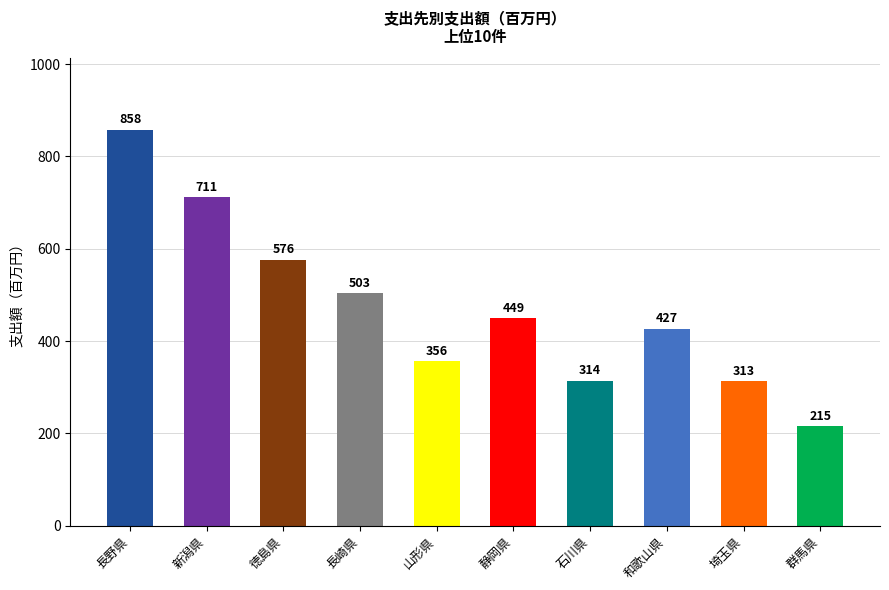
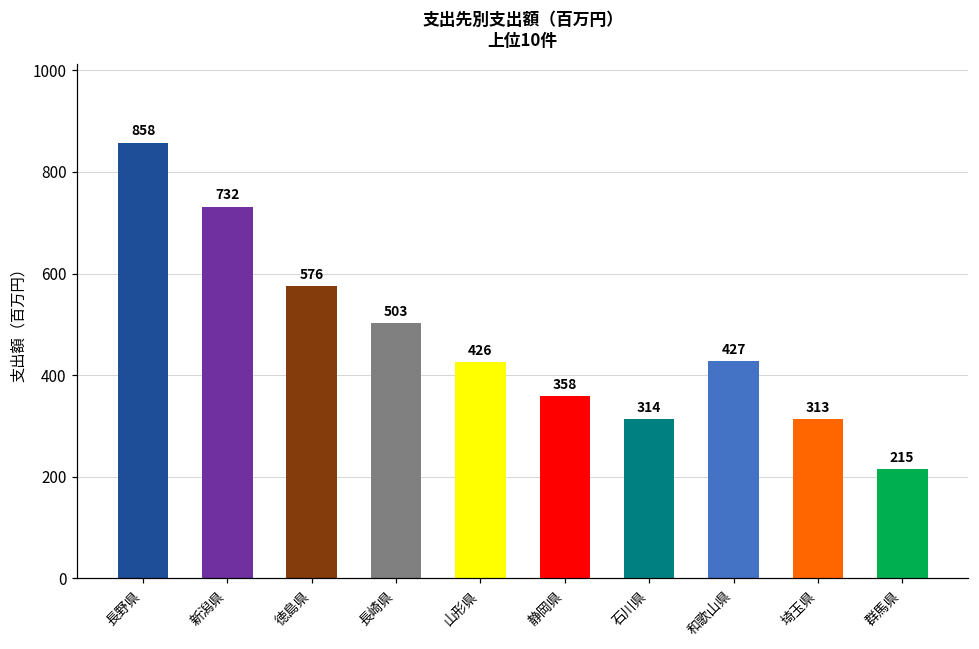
  {
    "長野県": 858,
-   "新潟県": 711,
+   "新潟県": 732,
    "徳島県": 576,
    "長崎県": 503,
-   "山形県": 356,
-   "静岡県": 449,
+   "山形県": 426,
+   "静岡県": 358,
    "石川県": 314,
    "和歌山県": 427,
    "埼玉県": 313,
    "群馬県": 215
  }
